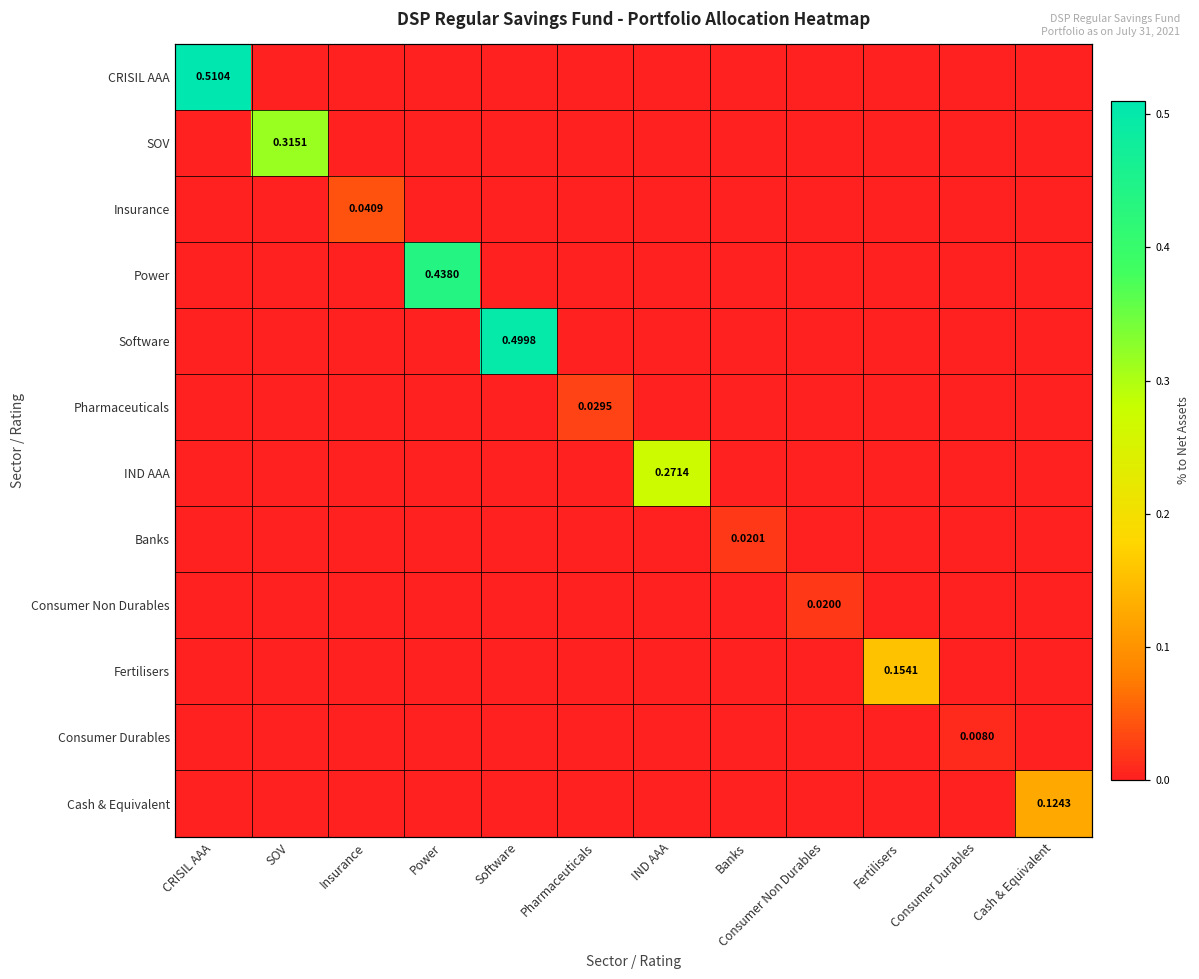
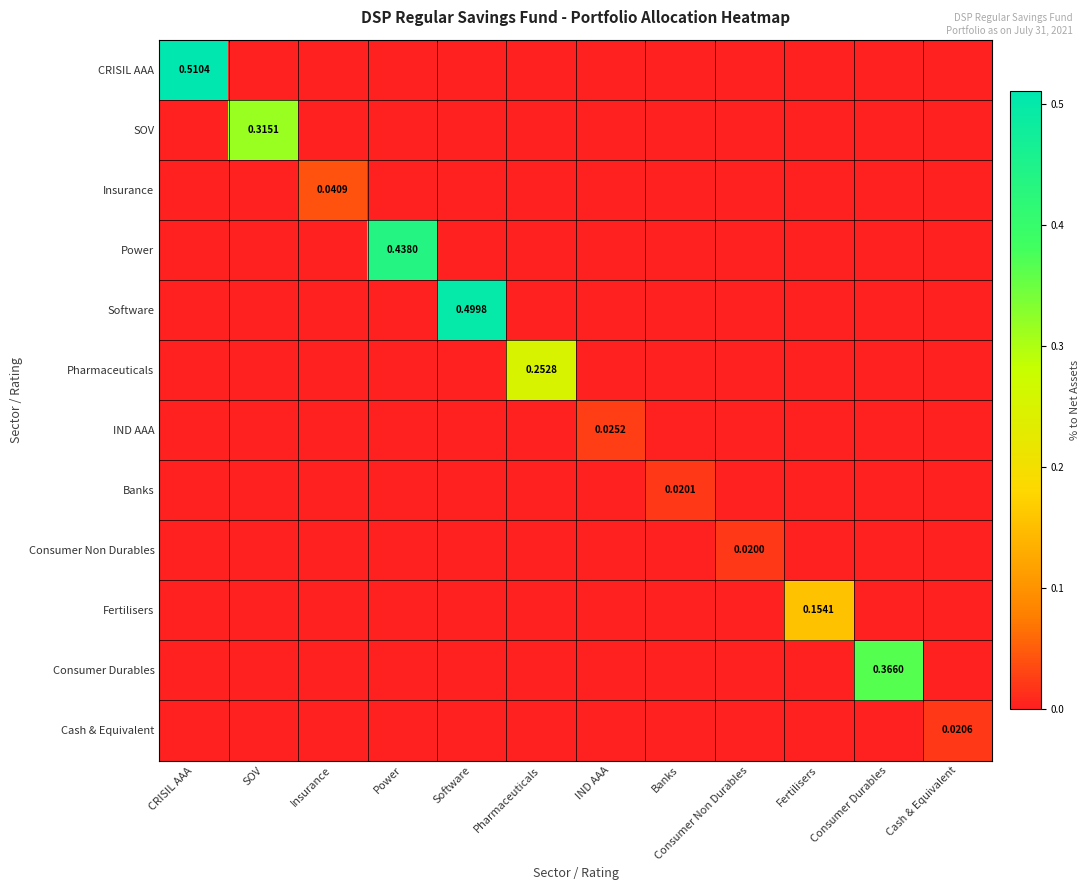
  {
    "CRISIL AAA": {
      "CRISIL AAA": 0.5104
    },
    "SOV": {
      "SOV": 0.3151
    },
    "Insurance": {
      "Insurance": 0.0409
    },
    "Power": {
      "Power": 0.4380
    },
    "Software": {
      "Software": 0.4998
    },
    "Pharmaceuticals": {
-     "Pharmaceuticals": 0.0295
+     "Pharmaceuticals": 0.2528
    },
    "IND AAA": {
-     "IND AAA": 0.2714
+     "IND AAA": 0.0252
    },
    "Banks": {
      "Banks": 0.0201
    },
    "Consumer Non Durables": {
      "Consumer Non Durables": 0.0200
    },
    "Fertilisers": {
      "Fertilisers": 0.1541
    },
    "Consumer Durables": {
-     "Consumer Durables": 0.0080
+     "Consumer Durables": 0.3660
    },
    "Cash & Equivalent": {
-     "Cash & Equivalent": 0.1243
+     "Cash & Equivalent": 0.0206
    }
  }
